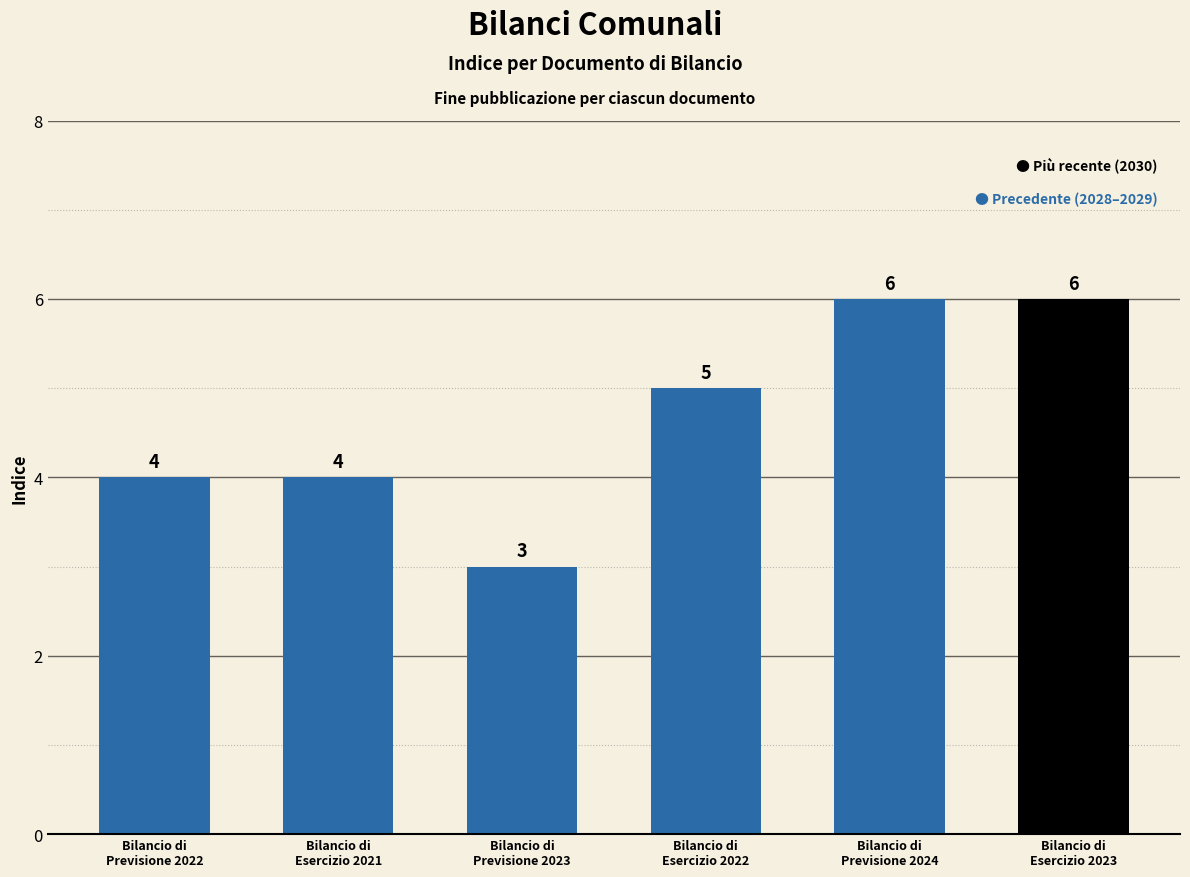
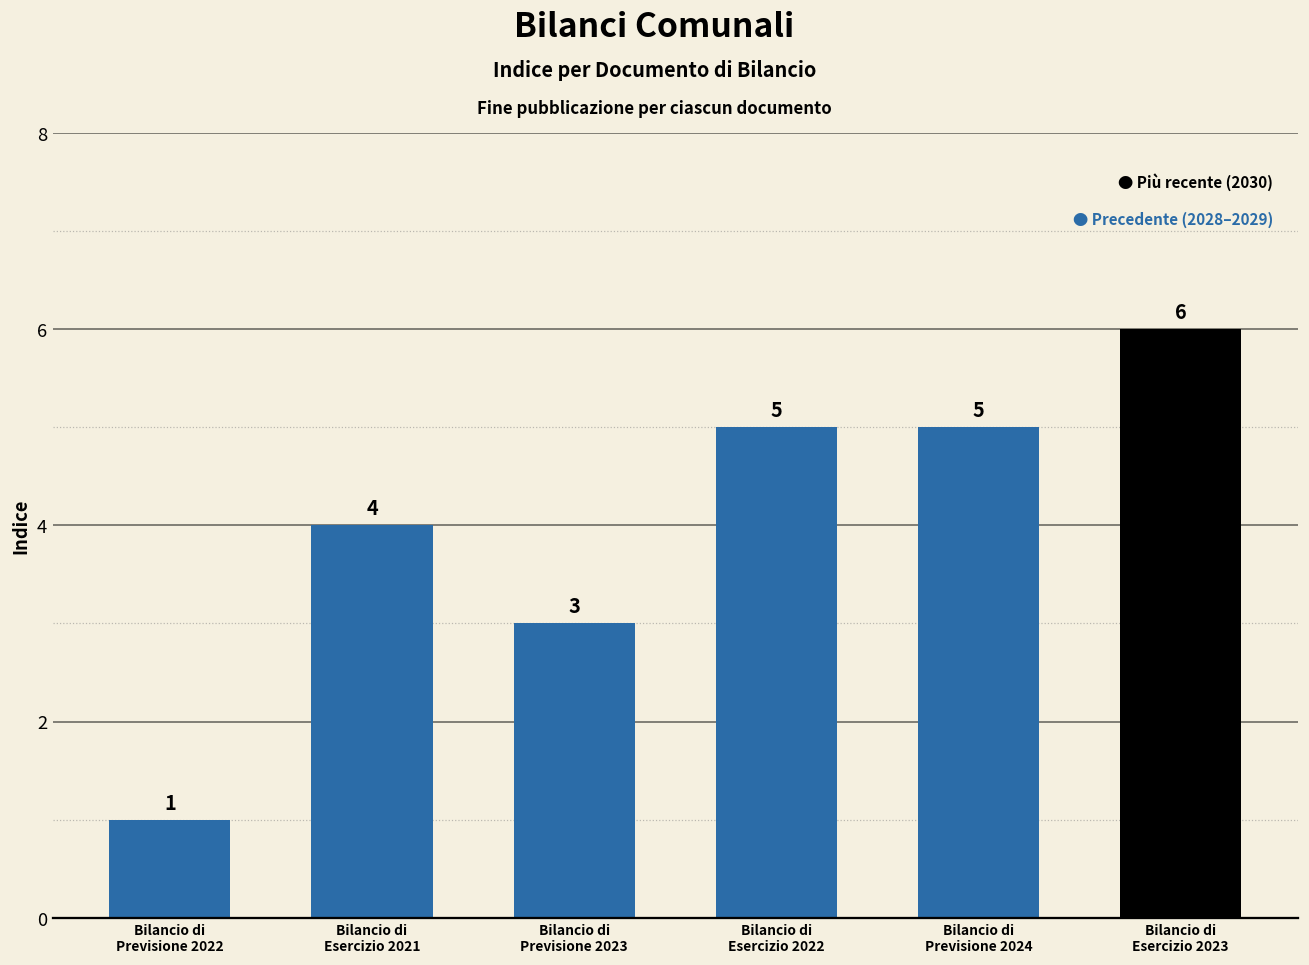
  {
-   "Bilancio di Previsione 2022": 4,
+   "Bilancio di Previsione 2022": 1,
    "Bilancio di Esercizio 2021": 4,
    "Bilancio di Previsione 2023": 3,
    "Bilancio di Esercizio 2022": 5,
-   "Bilancio di Previsione 2024": 6,
+   "Bilancio di Previsione 2024": 5,
    "Bilancio di Esercizio 2023": 6
  }
